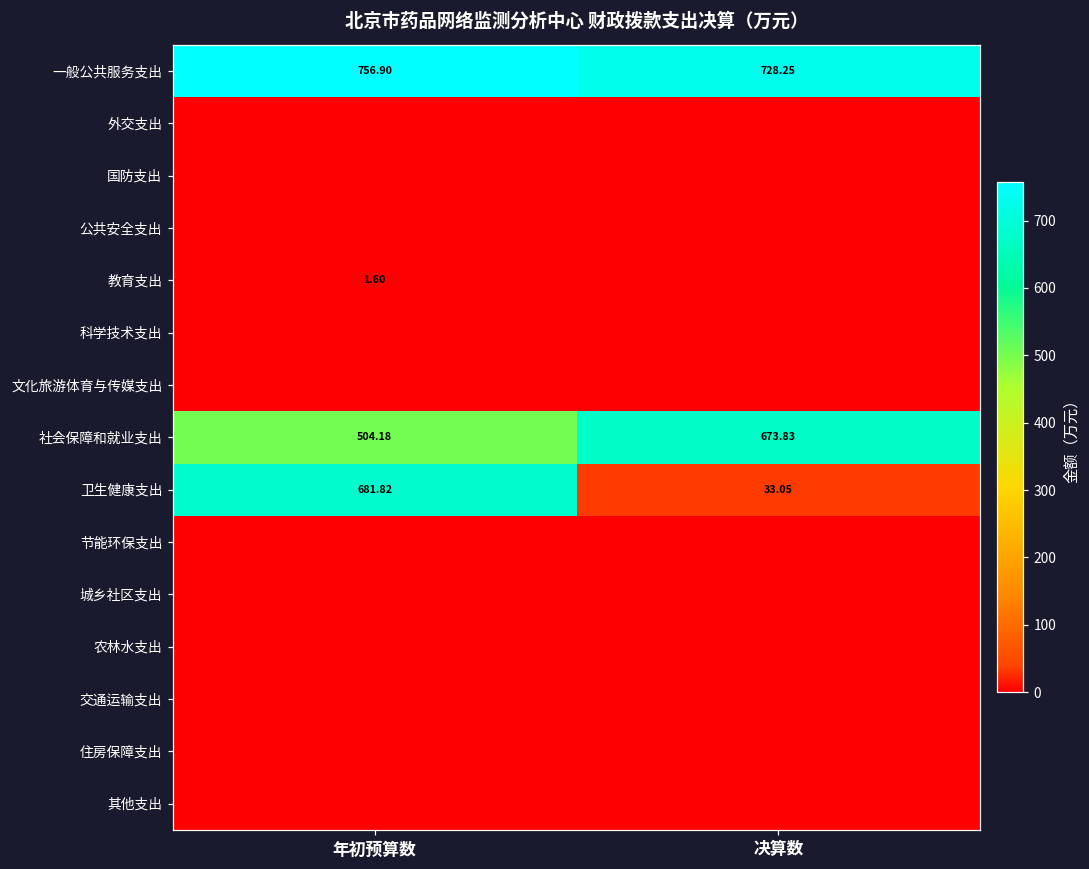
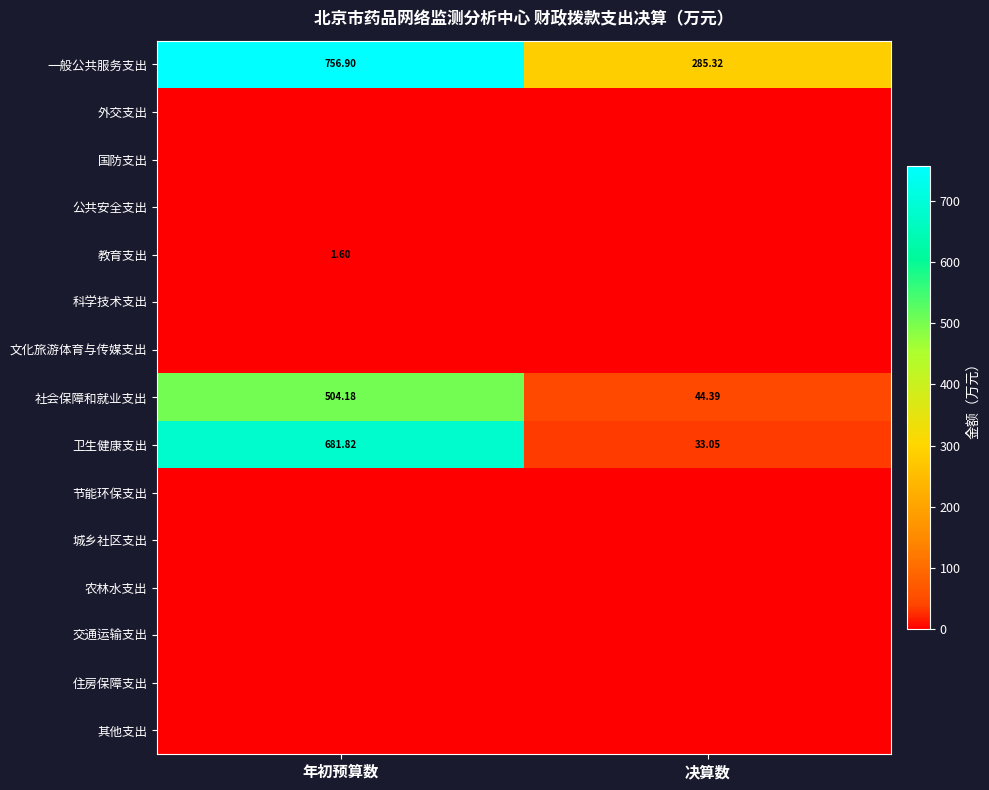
  {
    "一般公共服务支出": {
      "年初预算数": 756.90,
-     "决算数": 728.25
+     "决算数": 285.32
    },
    "教育支出": {
      "年初预算数": 1.60
    },
    "社会保障和就业支出": {
      "年初预算数": 504.18,
-     "决算数": 673.83
+     "决算数": 44.39
    },
    "卫生健康支出": {
      "年初预算数": 681.82,
      "决算数": 33.05
    }
  }
